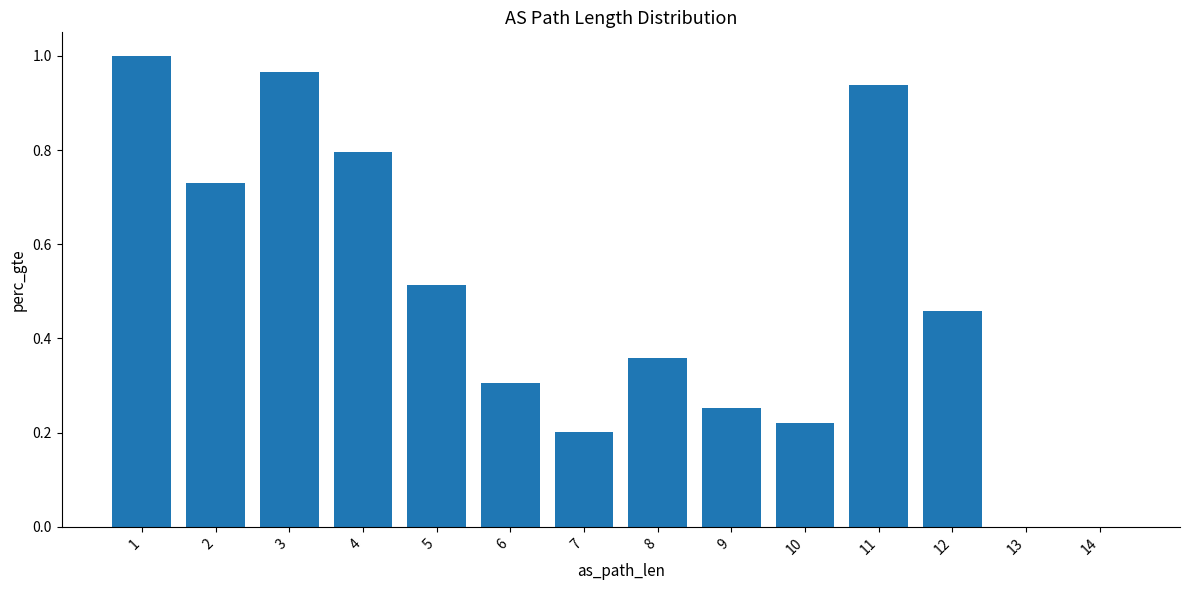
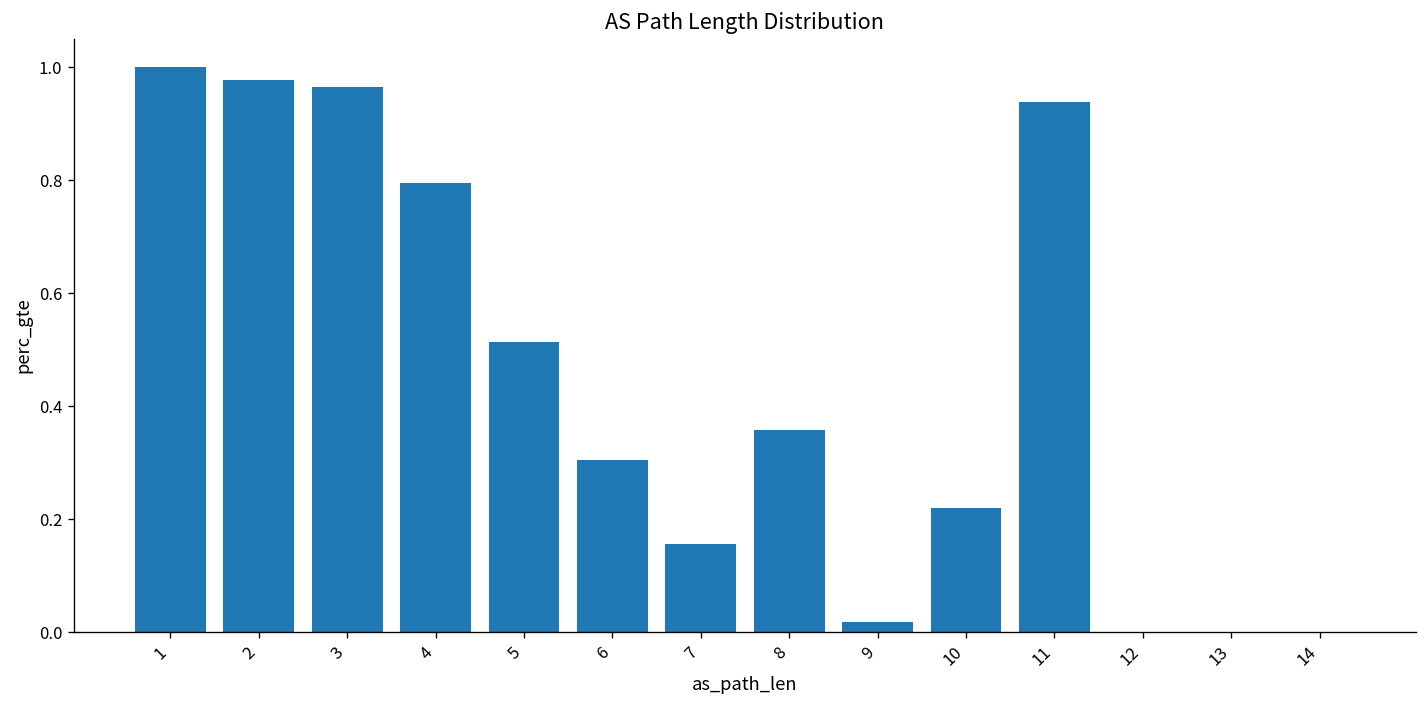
  {
    "1": 1.00,
-   "2": 0.73,
+   "2": 0.98,
    "3": 0.97,
    "4": 0.80,
    "5": 0.51,
    "6": 0.31,
-   "7": 0.20,
+   "7": 0.16,
    "8": 0.36,
-   "9": 0.25,
+   "9": 0.02,
    "10": 0.22,
    "11": 0.94,
-   "12": 0.46
+   "12": 0.00
  }
